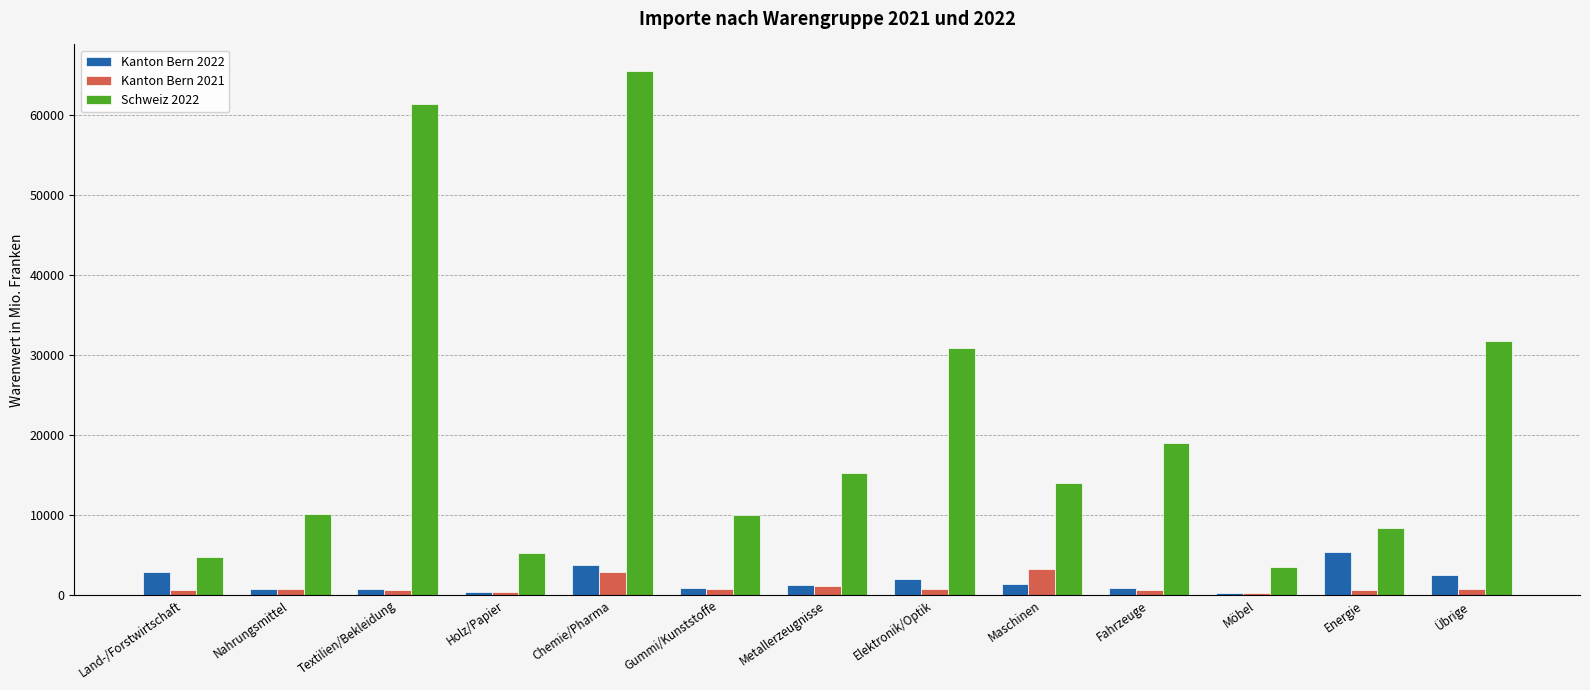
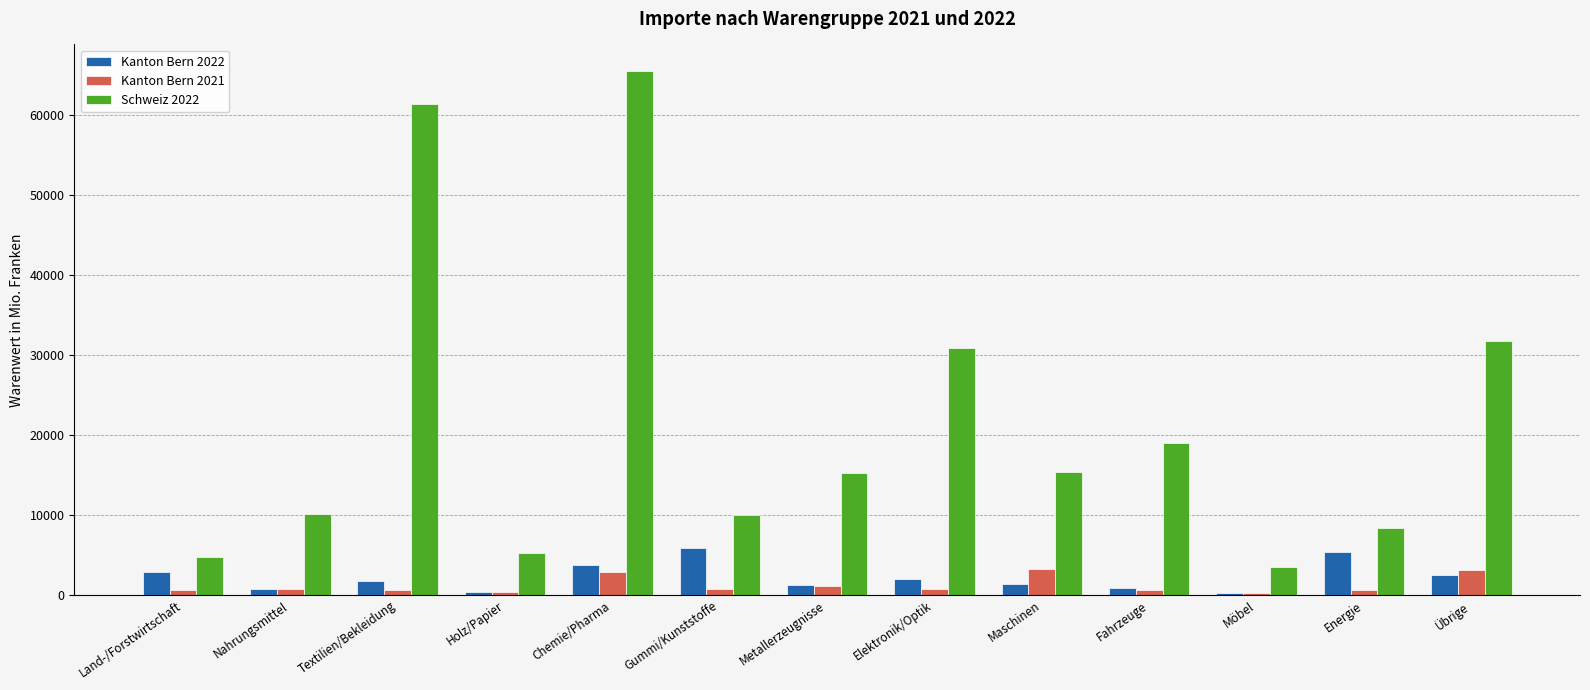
  {
    "Kanton Bern 2022": {
      "Land-/Forstwirtschaft": 3000,
      "Nahrungsmittel": 1000,
-     "Textilien/Bekleidung": 1000,
+     "Textilien/Bekleidung": 2000,
      "Holz/Papier": 0,
      "Chemie/Pharma": 4000,
-     "Gummi/Kunststoffe": 1000,
+     "Gummi/Kunststoffe": 6000,
      "Metallerzeugnisse": 1000,
      "Elektronik/Optik": 2000,
      "Maschinen": 1000,
      "Fahrzeuge": 1000,
      "Energie": 5000,
      "Übrige": 2000
    },
    "Kanton Bern 2021": {
      "Land-/Forstwirtschaft": 1000,
      "Nahrungsmittel": 1000,
      "Textilien/Bekleidung": 1000,
      "Holz/Papier": 0,
      "Chemie/Pharma": 3000,
      "Gummi/Kunststoffe": 1000,
      "Metallerzeugnisse": 1000,
      "Elektronik/Optik": 1000,
      "Maschinen": 3000,
      "Fahrzeuge": 1000,
      "Energie": 1000,
-     "Übrige": 1000
+     "Übrige": 3000
    },
    "Schweiz 2022": {
      "Land-/Forstwirtschaft": 5000,
      "Nahrungsmittel": 10000,
      "Textilien/Bekleidung": 61000,
      "Holz/Papier": 5000,
      "Chemie/Pharma": 66000,
      "Gummi/Kunststoffe": 10000,
      "Metallerzeugnisse": 15000,
      "Elektronik/Optik": 31000,
-     "Maschinen": 14000,
+     "Maschinen": 15000,
      "Fahrzeuge": 19000,
      "Möbel": 4000,
      "Energie": 8000,
      "Übrige": 32000
    }
  }
